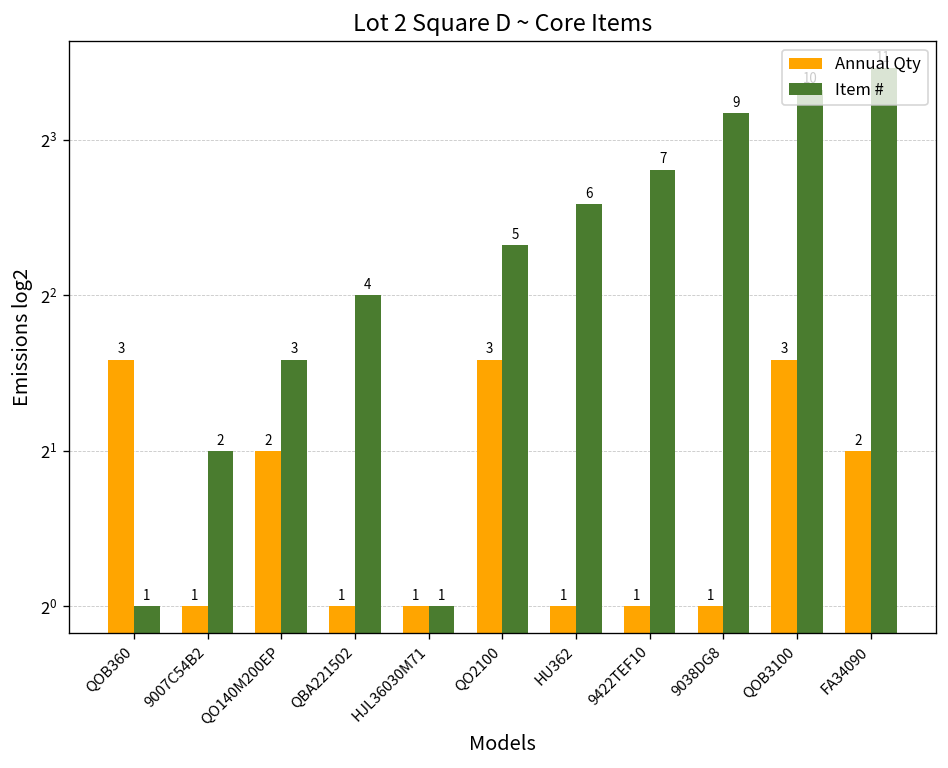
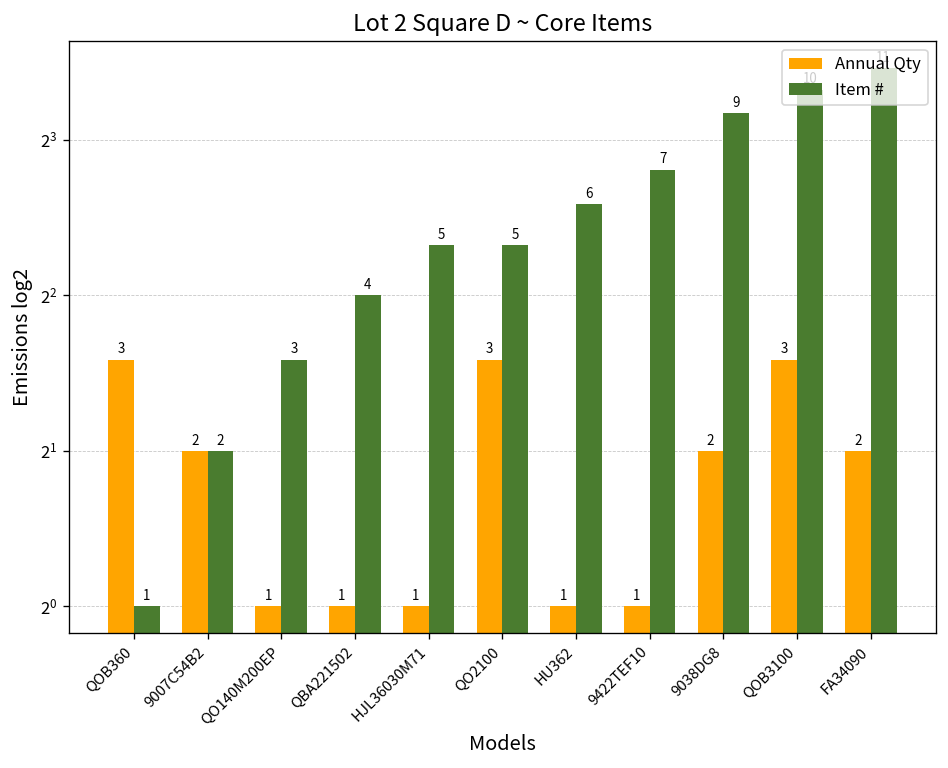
  {
    "Annual Qty": {
      "QOB360": 3,
-     "9007C54B2": 1,
-     "QO140M200EP": 2,
+     "9007C54B2": 2,
+     "QO140M200EP": 1,
      "QBA221502": 1,
      "HJL36030M71": 1,
      "QO2100": 3,
      "HU362": 1,
      "9422TEF10": 1,
-     "9038DG8": 1,
+     "9038DG8": 2,
      "QOB3100": 3,
      "FA34090": 2
    },
    "Item #": {
      "QOB360": 1,
      "9007C54B2": 2,
      "QO140M200EP": 3,
      "QBA221502": 4,
-     "HJL36030M71": 1,
+     "HJL36030M71": 5,
      "QO2100": 5,
      "HU362": 6,
      "9422TEF10": 7,
      "9038DG8": 9
    }
  }
